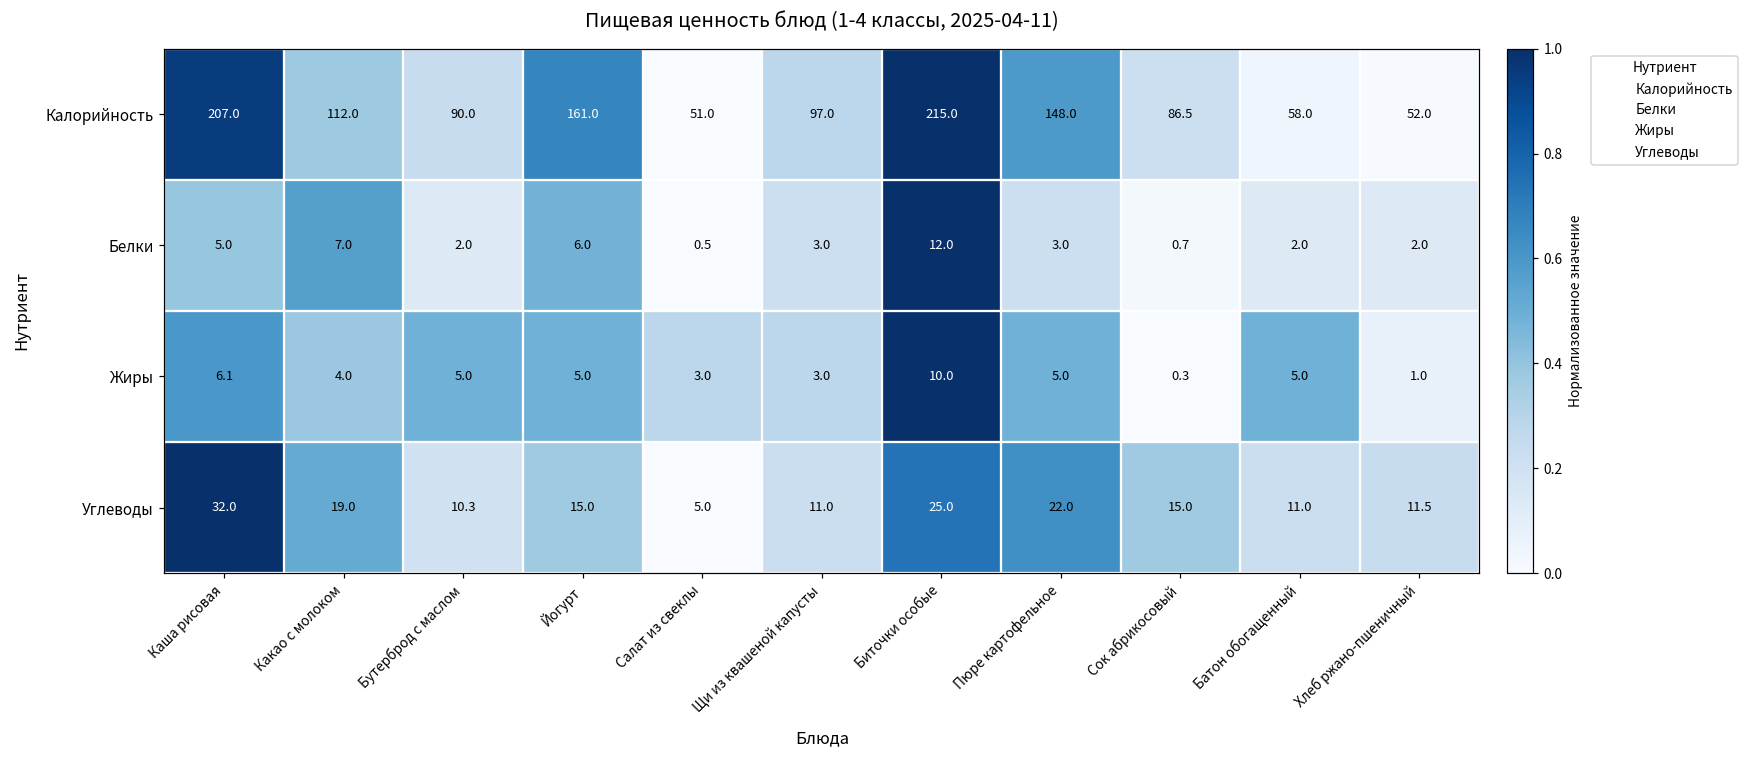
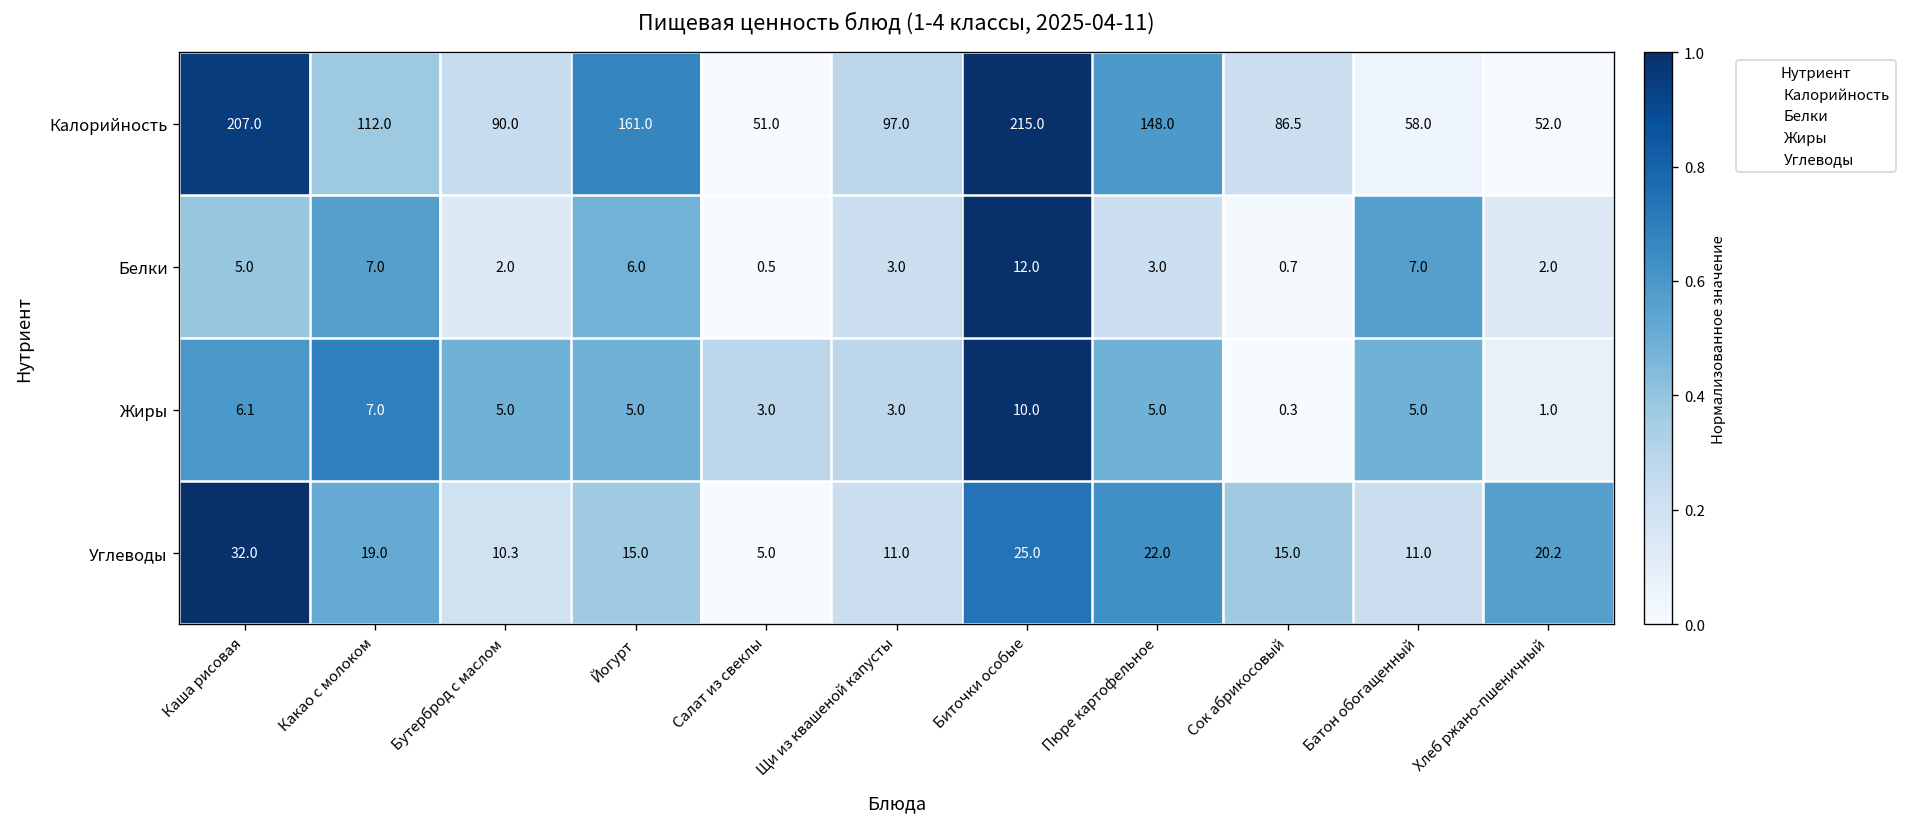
  {
    "Калорийность": {
      "Каша рисовая": 207.0,
      "Какао с молоком": 112.0,
      "Бутерброд с маслом": 90.0,
      "Йогурт": 161.0,
      "Салат из свеклы": 51.0,
      "Щи из квашеной капусты": 97.0,
      "Биточки особые": 215.0,
      "Пюре картофельное": 148.0,
      "Сок абрикосовый": 86.5,
      "Батон обогащенный": 58.0,
      "Хлеб ржано-пшеничный": 52.0
    },
    "Белки": {
      "Каша рисовая": 5.0,
      "Какао с молоком": 7.0,
      "Бутерброд с маслом": 2.0,
      "Йогурт": 6.0,
      "Салат из свеклы": 0.5,
      "Щи из квашеной капусты": 3.0,
      "Биточки особые": 12.0,
      "Пюре картофельное": 3.0,
      "Сок абрикосовый": 0.7,
-     "Батон обогащенный": 2.0,
+     "Батон обогащенный": 7.0,
      "Хлеб ржано-пшеничный": 2.0
    },
    "Жиры": {
      "Каша рисовая": 6.1,
-     "Какао с молоком": 4.0,
+     "Какао с молоком": 7.0,
      "Бутерброд с маслом": 5.0,
      "Йогурт": 5.0,
      "Салат из свеклы": 3.0,
      "Щи из квашеной капусты": 3.0,
      "Биточки особые": 10.0,
      "Пюре картофельное": 5.0,
      "Сок абрикосовый": 0.3,
      "Батон обогащенный": 5.0,
      "Хлеб ржано-пшеничный": 1.0
    },
    "Углеводы": {
      "Каша рисовая": 32.0,
      "Какао с молоком": 19.0,
      "Бутерброд с маслом": 10.3,
      "Йогурт": 15.0,
      "Салат из свеклы": 5.0,
      "Щи из квашеной капусты": 11.0,
      "Биточки особые": 25.0,
      "Пюре картофельное": 22.0,
      "Сок абрикосовый": 15.0,
      "Батон обогащенный": 11.0,
-     "Хлеб ржано-пшеничный": 11.5
+     "Хлеб ржано-пшеничный": 20.2
    }
  }
